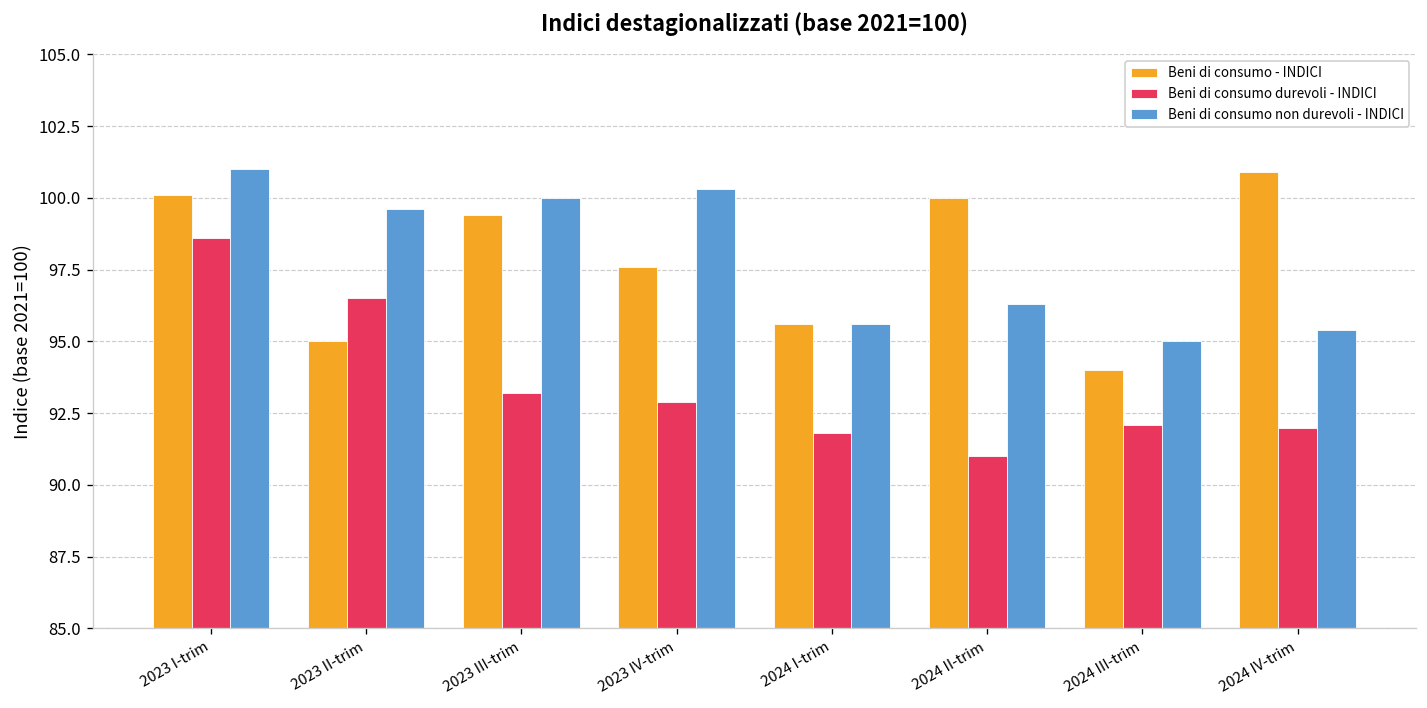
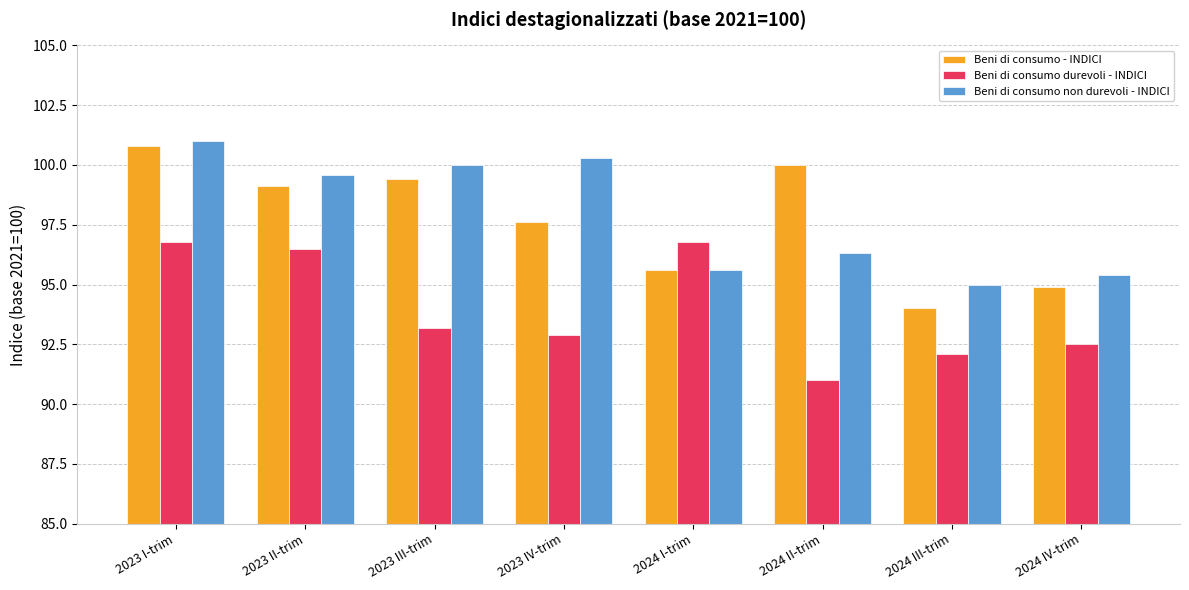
  {
    "Beni di consumo - INDICI": {
-     "2023 I-trim": 100.1,
-     "2023 II-trim": 95.0,
+     "2023 I-trim": 100.8,
+     "2023 II-trim": 99.1,
      "2023 III-trim": 99.4,
      "2023 IV-trim": 97.6,
      "2024 I-trim": 95.6,
      "2024 II-trim": 100.0,
      "2024 III-trim": 94.0,
-     "2024 IV-trim": 100.9
+     "2024 IV-trim": 94.9
    },
    "Beni di consumo durevoli - INDICI": {
-     "2023 I-trim": 98.6,
+     "2023 I-trim": 96.8,
      "2023 II-trim": 96.5,
      "2023 III-trim": 93.2,
      "2023 IV-trim": 92.9,
-     "2024 I-trim": 91.8,
+     "2024 I-trim": 96.8,
      "2024 II-trim": 91.0,
      "2024 III-trim": 92.1,
-     "2024 IV-trim": 92.0
+     "2024 IV-trim": 92.5
    },
    "Beni di consumo non durevoli - INDICI": {
      "2023 I-trim": 101.0,
      "2023 II-trim": 99.6,
      "2023 III-trim": 100.0,
      "2023 IV-trim": 100.3,
      "2024 I-trim": 95.6,
      "2024 II-trim": 96.3,
      "2024 III-trim": 95.0,
      "2024 IV-trim": 95.4
    }
  }
